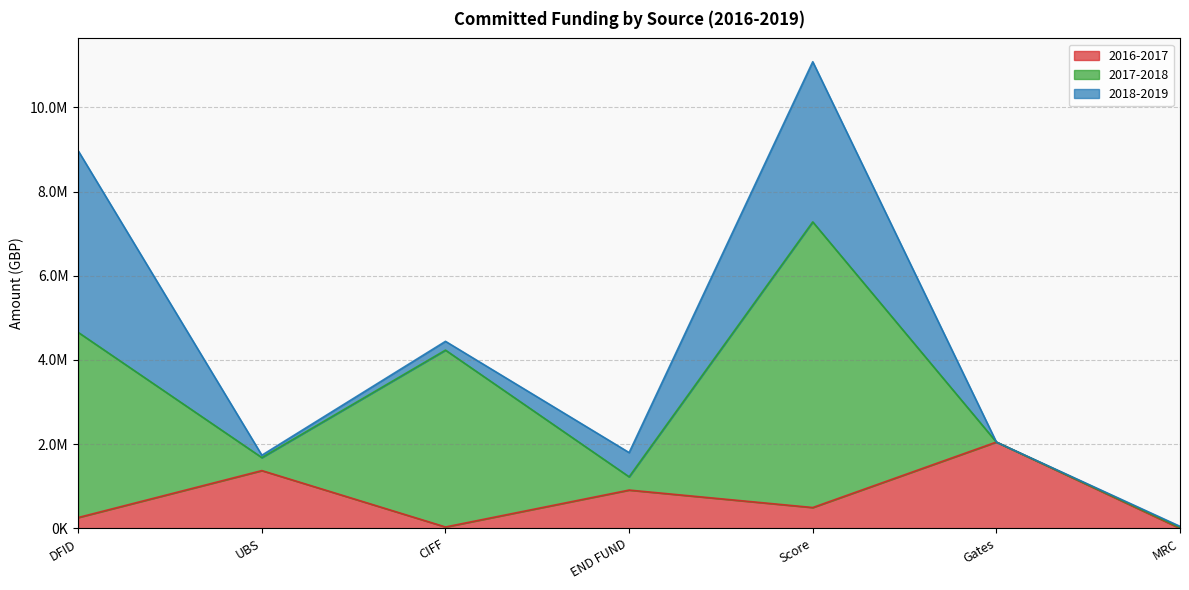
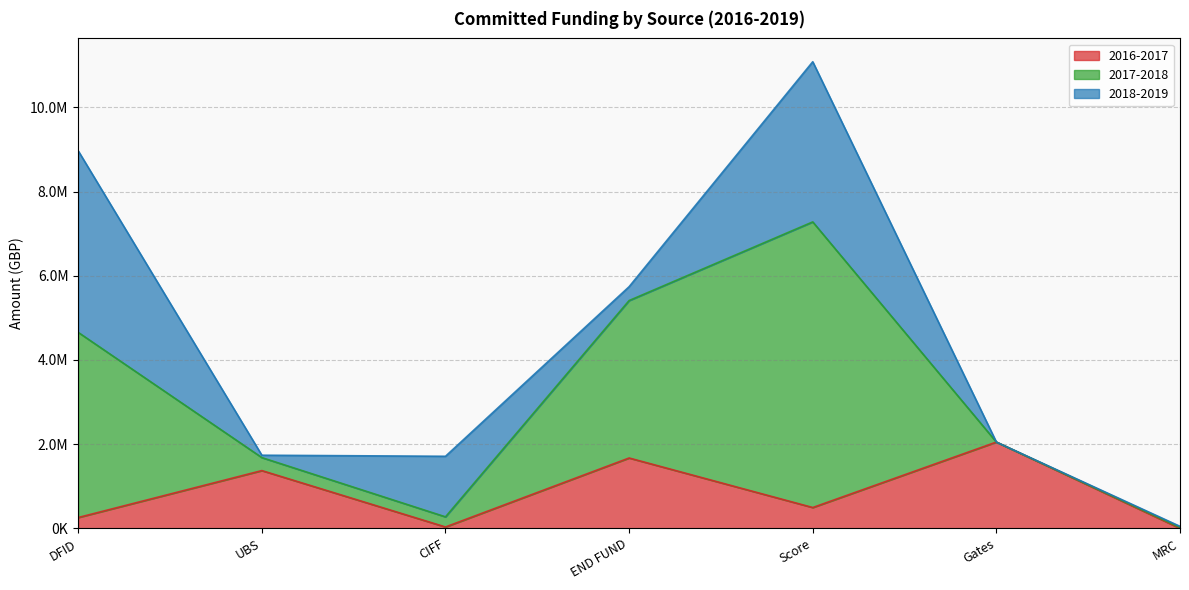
  {
    "2016-2017": {
      "DFID": 300000,
      "UBS": 1400000,
      "CIFF": 0,
-     "END FUND": 900000,
+     "END FUND": 1700000,
      "Score": 500000
    },
    "2017-2018": {
      "DFID": 4400000,
-     "CIFF": 4200000,
-     "END FUND": 300000,
+     "CIFF": 200000,
+     "END FUND": 3700000,
      "Score": 6800000
    },
    "2018-2019": {
      "DFID": 4300000,
-     "CIFF": 200000,
-     "END FUND": 600000,
+     "CIFF": 1400000,
+     "END FUND": 300000,
      "Score": 3800000
    }
  }
